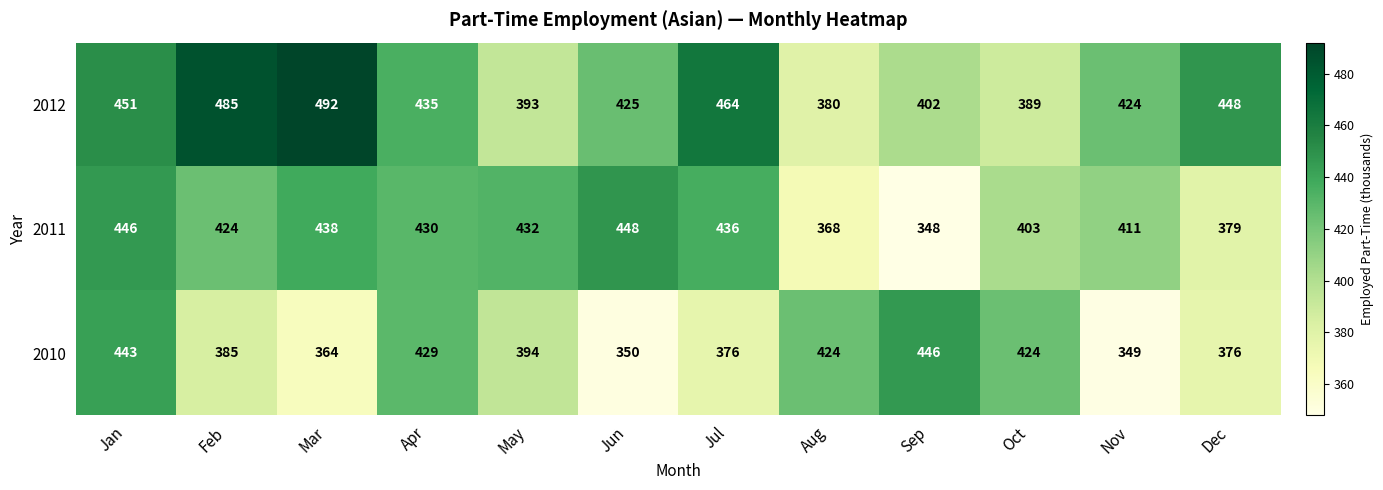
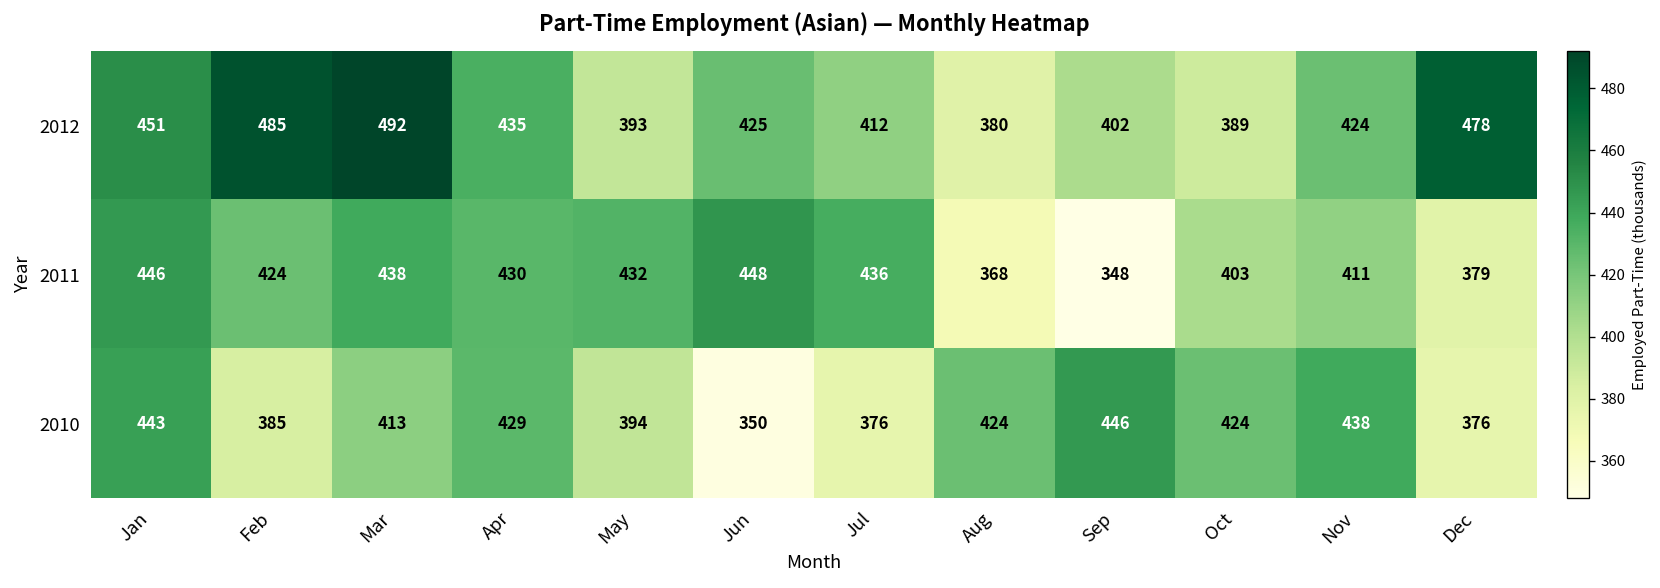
  {
    "2012": {
      "Jan": 451,
      "Feb": 485,
      "Mar": 492,
      "Apr": 435,
      "May": 393,
      "Jun": 425,
-     "Jul": 464,
+     "Jul": 412,
      "Aug": 380,
      "Sep": 402,
      "Oct": 389,
      "Nov": 424,
-     "Dec": 448
+     "Dec": 478
    },
    "2011": {
      "Jan": 446,
      "Feb": 424,
      "Mar": 438,
      "Apr": 430,
      "May": 432,
      "Jun": 448,
      "Jul": 436,
      "Aug": 368,
      "Sep": 348,
      "Oct": 403,
      "Nov": 411,
      "Dec": 379
    },
    "2010": {
      "Jan": 443,
      "Feb": 385,
-     "Mar": 364,
+     "Mar": 413,
      "Apr": 429,
      "May": 394,
      "Jun": 350,
      "Jul": 376,
      "Aug": 424,
      "Sep": 446,
      "Oct": 424,
-     "Nov": 349,
+     "Nov": 438,
      "Dec": 376
    }
  }
